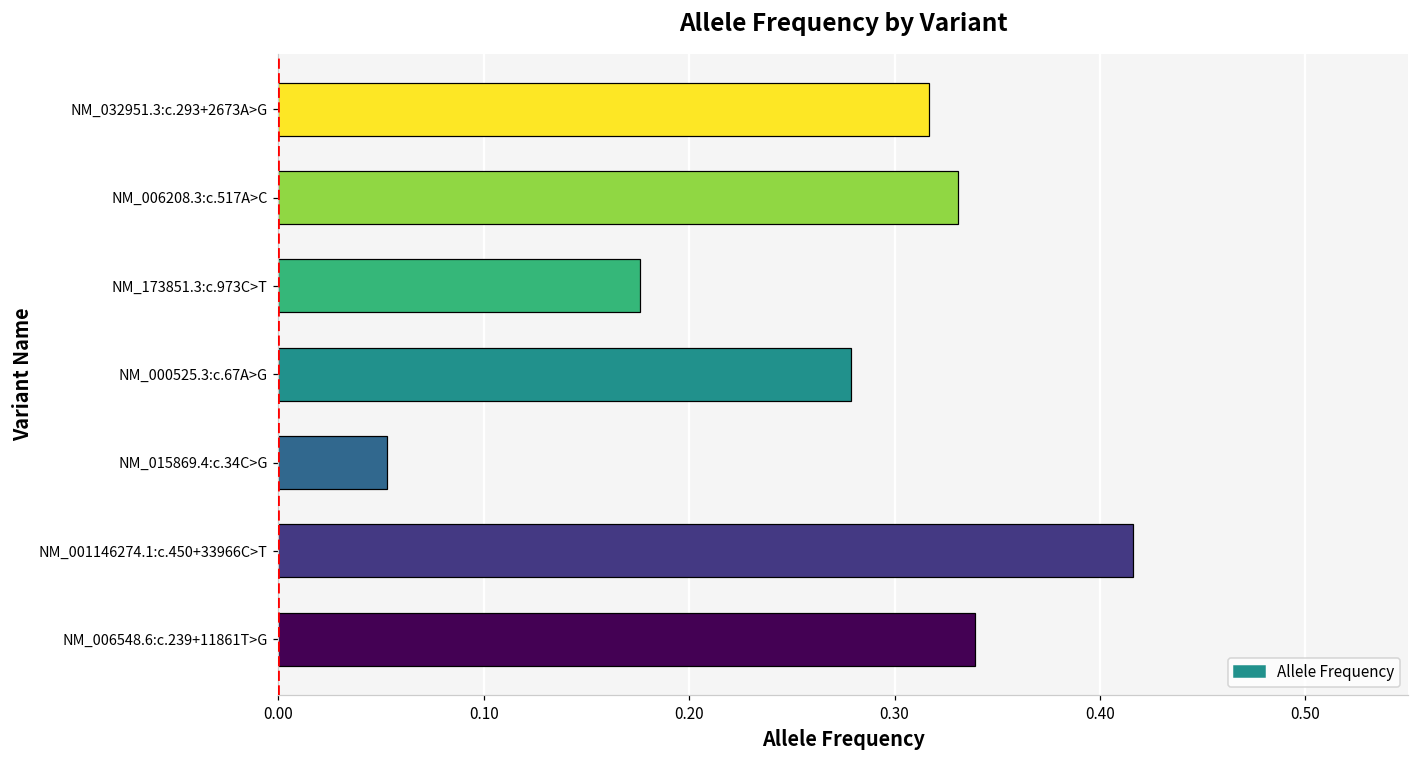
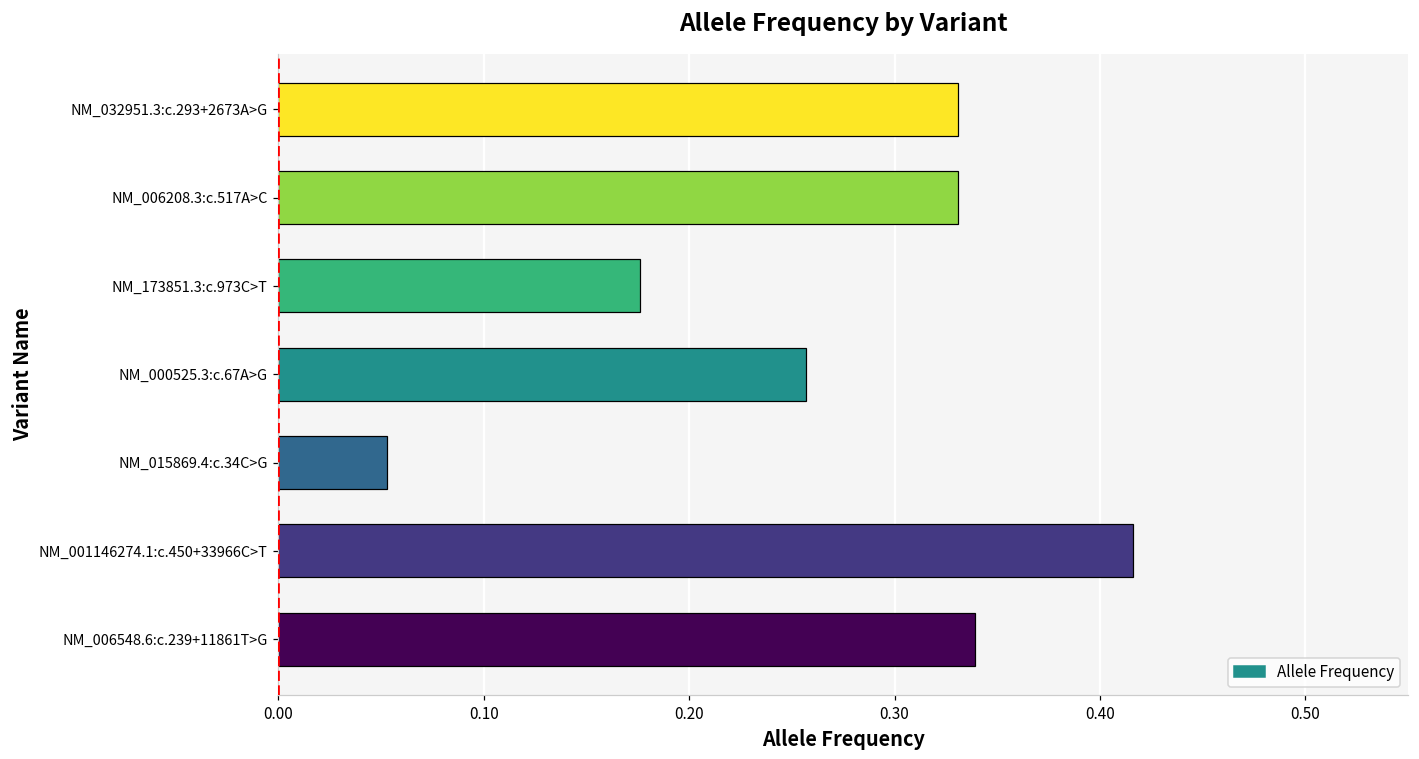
  {
-   "NM_032951.3:c.293+2673A>G": 0.317,
+   "NM_032951.3:c.293+2673A>G": 0.331,
    "NM_006208.3:c.517A>C": 0.331,
    "NM_173851.3:c.973C>T": 0.176,
-   "NM_000525.3:c.67A>G": 0.279,
+   "NM_000525.3:c.67A>G": 0.257,
    "NM_015869.4:c.34C>G": 0.053,
    "NM_001146274.1:c.450+33966C>T": 0.416,
    "NM_006548.6:c.239+11861T>G": 0.339
  }
